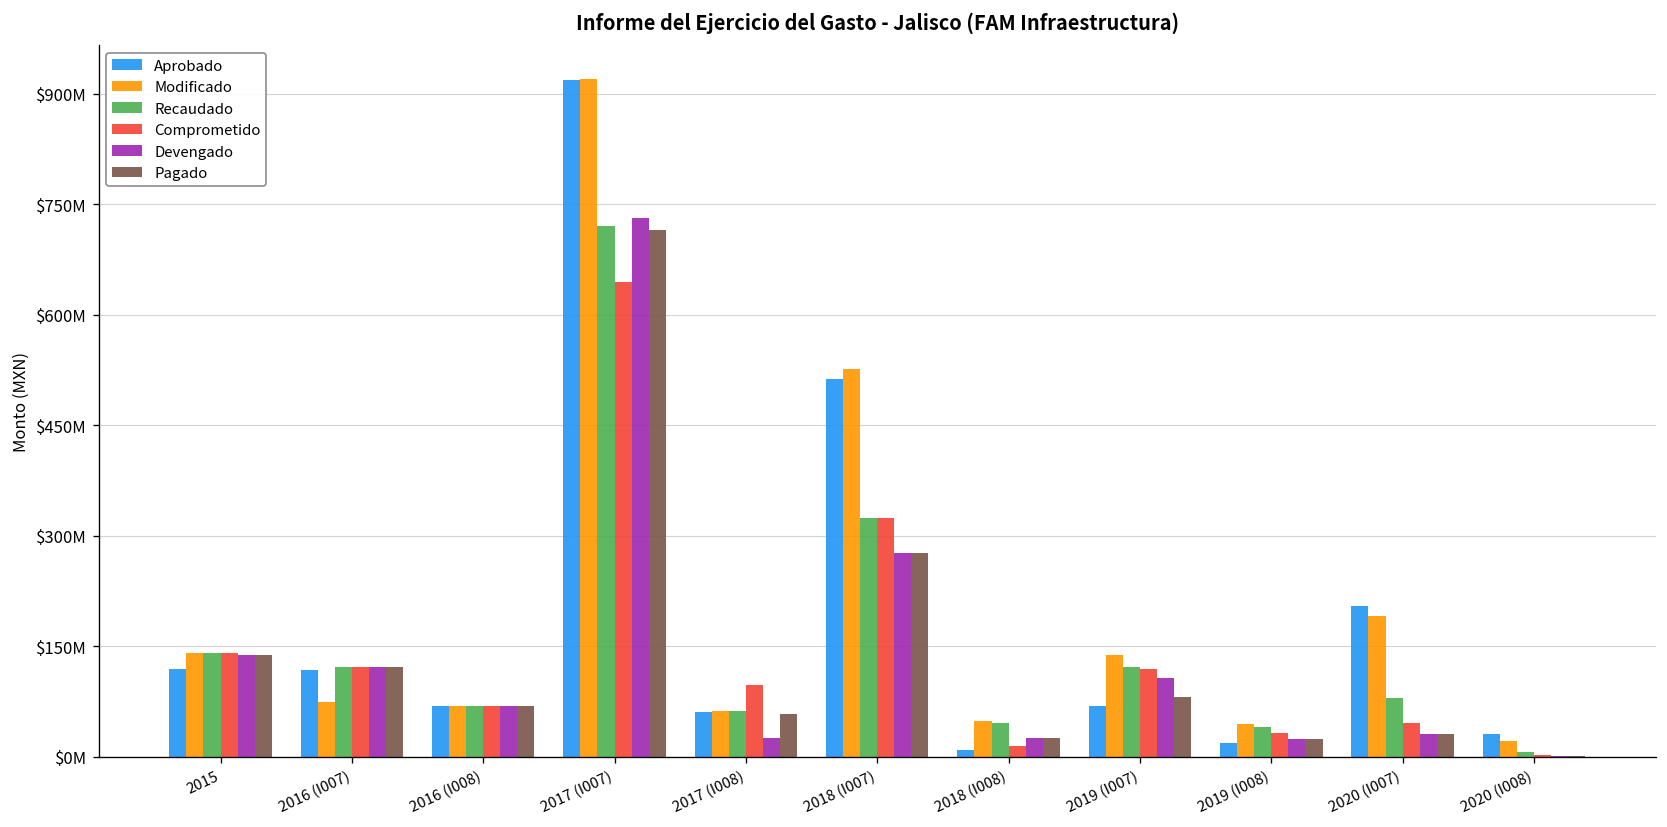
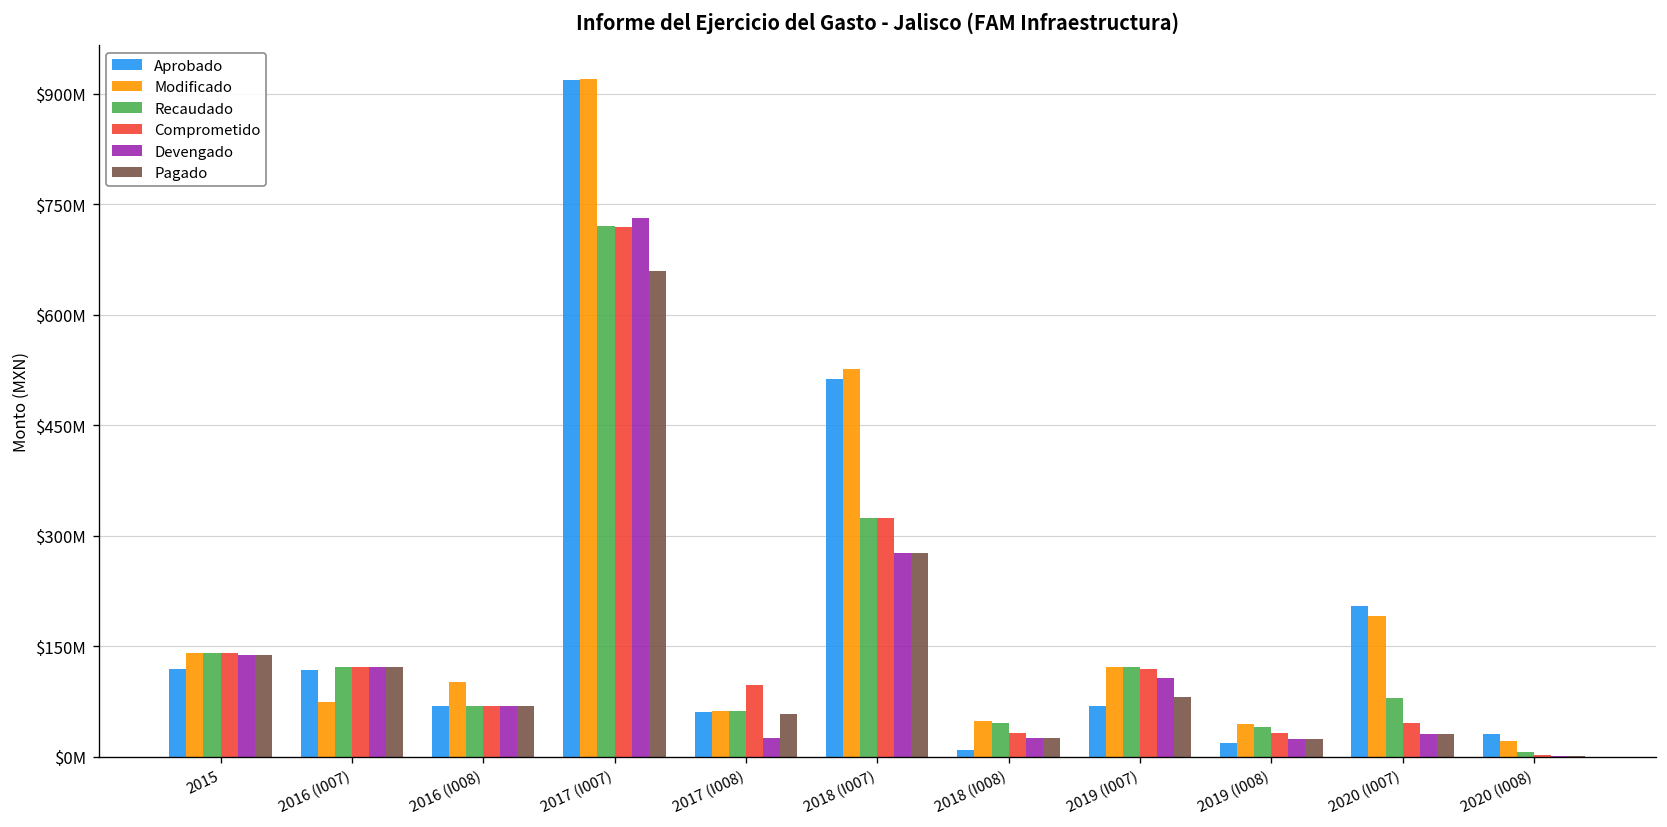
  {
    "Aprobado": {
      "2015": "$120000000",
      "2016 (I007)": "$120000000",
      "2016 (I008)": "$70000000",
      "2017 (I007)": "$920000000",
      "2017 (I008)": "$60000000",
      "2018 (I007)": "$510000000",
      "2018 (I008)": "$10000000",
      "2019 (I007)": "$70000000",
      "2019 (I008)": "$20000000",
      "2020 (I007)": "$200000000",
      "2020 (I008)": "$30000000"
    },
    "Modificado": {
      "2015": "$140000000",
      "2016 (I007)": "$70000000",
-     "2016 (I008)": "$70000000",
+     "2016 (I008)": "$100000000",
      "2017 (I007)": "$920000000",
      "2017 (I008)": "$60000000",
      "2018 (I007)": "$530000000",
      "2018 (I008)": "$50000000",
-     "2019 (I007)": "$140000000",
+     "2019 (I007)": "$120000000",
      "2019 (I008)": "$40000000",
      "2020 (I007)": "$190000000",
      "2020 (I008)": "$20000000"
    },
    "Recaudado": {
      "2015": "$140000000",
      "2016 (I007)": "$120000000",
      "2016 (I008)": "$70000000",
      "2017 (I007)": "$720000000",
      "2017 (I008)": "$60000000",
      "2018 (I007)": "$320000000",
      "2018 (I008)": "$50000000",
      "2019 (I007)": "$120000000",
      "2019 (I008)": "$40000000",
      "2020 (I007)": "$80000000",
      "2020 (I008)": "$10000000"
    },
    "Comprometido": {
      "2015": "$140000000",
      "2016 (I007)": "$120000000",
      "2016 (I008)": "$70000000",
-     "2017 (I007)": "$640000000",
+     "2017 (I007)": "$720000000",
      "2017 (I008)": "$100000000",
      "2018 (I007)": "$320000000",
-     "2018 (I008)": "$10000000",
+     "2018 (I008)": "$30000000",
      "2019 (I007)": "$120000000",
      "2019 (I008)": "$30000000",
      "2020 (I007)": "$50000000"
    },
    "Devengado": {
      "2015": "$140000000",
      "2016 (I007)": "$120000000",
      "2016 (I008)": "$70000000",
      "2017 (I007)": "$730000000",
      "2017 (I008)": "$30000000",
      "2018 (I007)": "$280000000",
      "2018 (I008)": "$30000000",
      "2019 (I007)": "$110000000",
      "2019 (I008)": "$20000000",
      "2020 (I007)": "$30000000"
    },
    "Pagado": {
      "2015": "$140000000",
      "2016 (I007)": "$120000000",
      "2016 (I008)": "$70000000",
-     "2017 (I007)": "$720000000",
+     "2017 (I007)": "$660000000",
      "2017 (I008)": "$60000000",
      "2018 (I007)": "$280000000",
      "2018 (I008)": "$30000000",
      "2019 (I007)": "$80000000",
      "2019 (I008)": "$20000000",
      "2020 (I007)": "$30000000"
    }
  }
